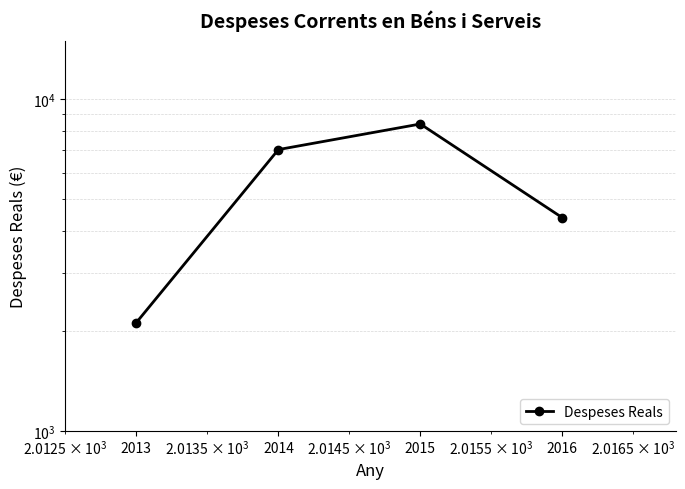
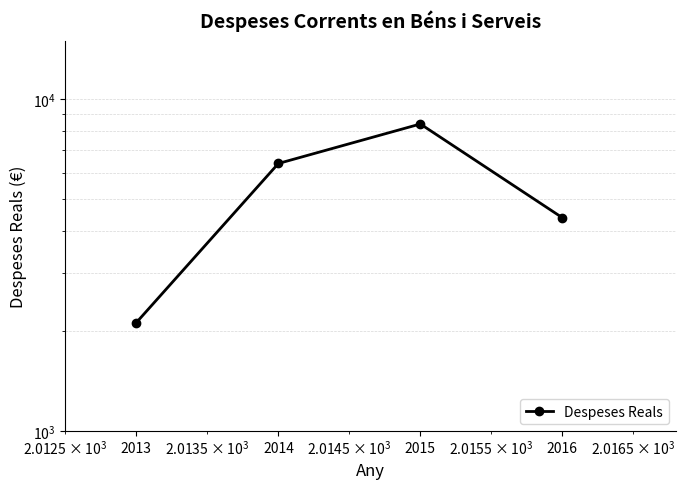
  {
    "2013": 2100,
-   "2014": 7000,
+   "2014": 6400,
    "2015": 8400,
    "2016": 4400
  }
